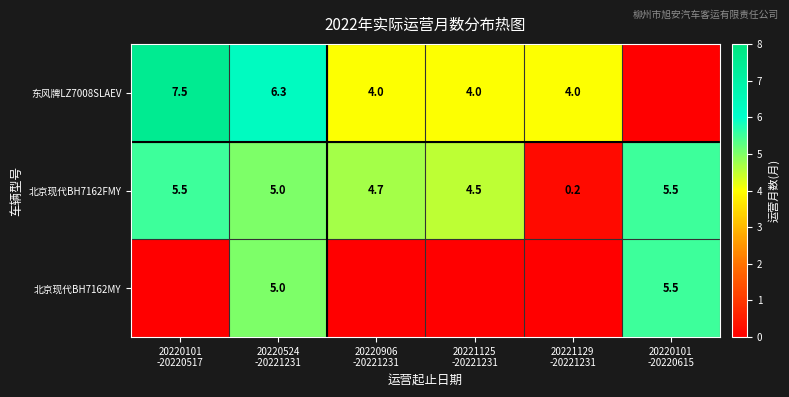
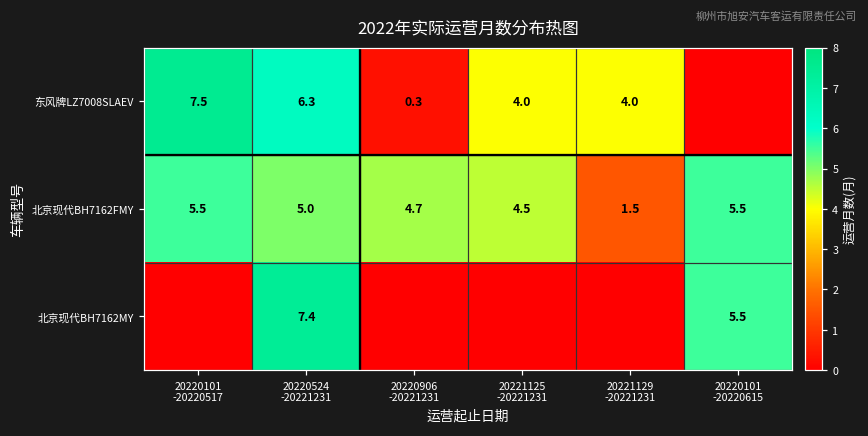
  {
    "东风牌LZ7008SLAEV": {
      "20220101 -20220517": 7.5,
      "20220524 -20221231": 6.3,
-     "20220906 -20221231": 4.0,
+     "20220906 -20221231": 0.3,
      "20221125 -20221231": 4.0,
      "20221129 -20221231": 4.0
    },
    "北京现代BH7162FMY": {
      "20220101 -20220517": 5.5,
      "20220524 -20221231": 5.0,
      "20220906 -20221231": 4.7,
      "20221125 -20221231": 4.5,
-     "20221129 -20221231": 0.2,
+     "20221129 -20221231": 1.5,
      "20220101 -20220615": 5.5
    },
    "北京现代BH7162MY": {
-     "20220524 -20221231": 5.0,
+     "20220524 -20221231": 7.4,
      "20220101 -20220615": 5.5
    }
  }
